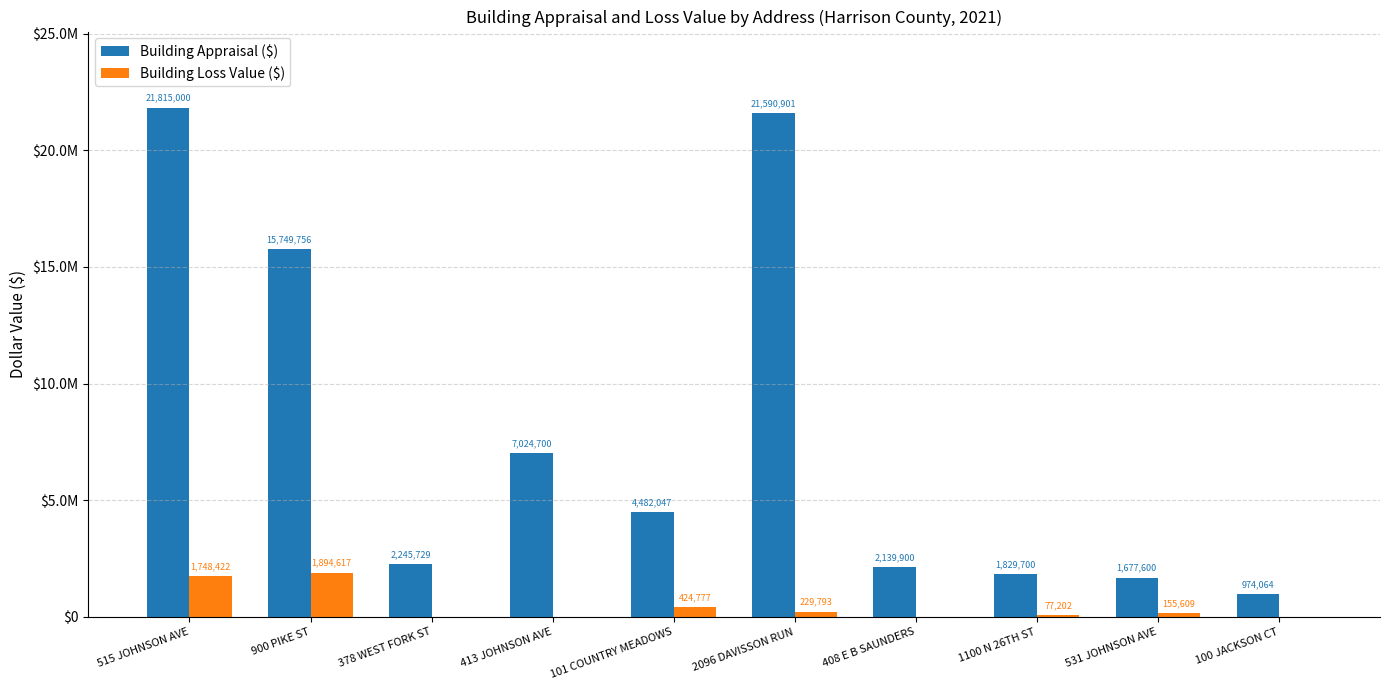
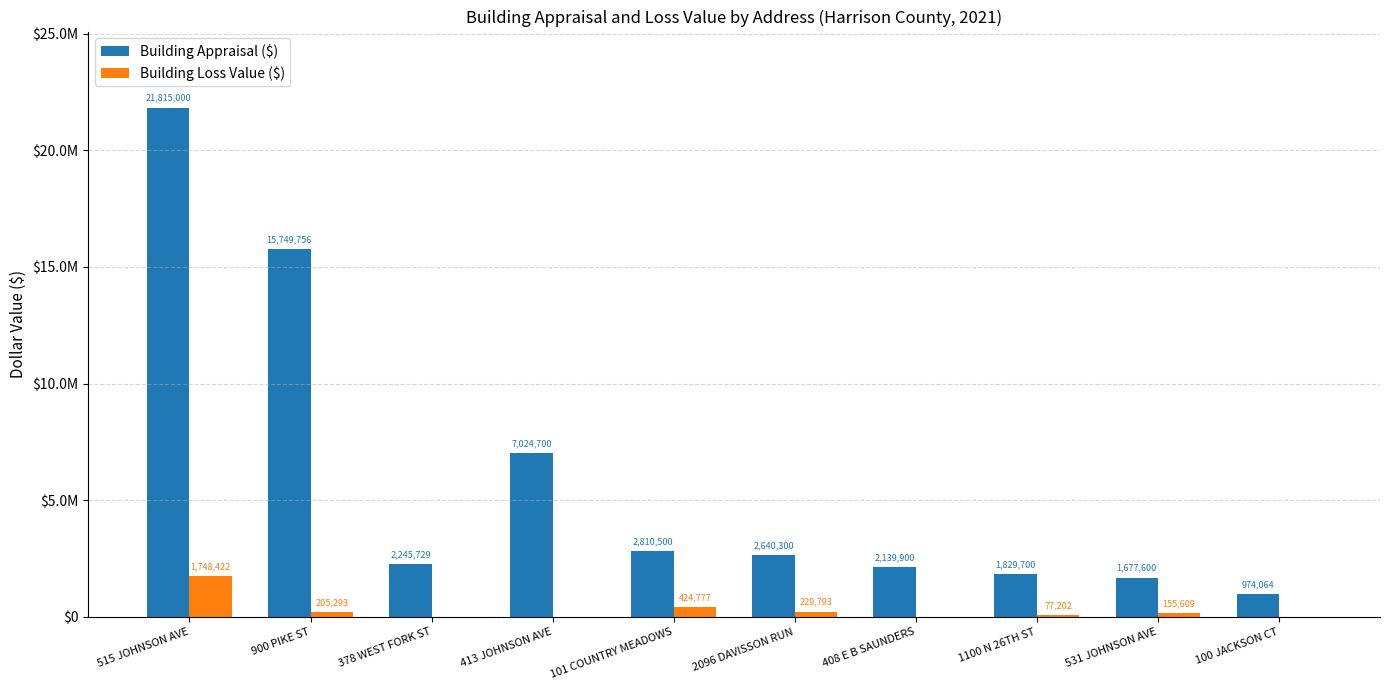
  {
    "Building Appraisal ($)": {
      "515 JOHNSON AVE": "21,815,000",
      "900 PIKE ST": "15,749,756",
      "378 WEST FORK ST": "2,245,729",
      "413 JOHNSON AVE": "7,024,700",
-     "101 COUNTRY MEADOWS": "4,482,047",
-     "2096 DAVISSON RUN": "21,590,901",
+     "101 COUNTRY MEADOWS": "2,810,500",
+     "2096 DAVISSON RUN": "2,640,300",
      "408 E B SAUNDERS": "2,139,900",
      "1100 N 26TH ST": "1,829,700",
      "531 JOHNSON AVE": "1,677,600",
      "100 JACKSON CT": "974,064"
    },
    "Building Loss Value ($)": {
      "515 JOHNSON AVE": "1,748,422",
-     "900 PIKE ST": "1,894,617",
+     "900 PIKE ST": "205,293",
      "101 COUNTRY MEADOWS": "424,777",
      "2096 DAVISSON RUN": "229,793",
      "1100 N 26TH ST": "77,202",
      "531 JOHNSON AVE": "155,609"
    }
  }
